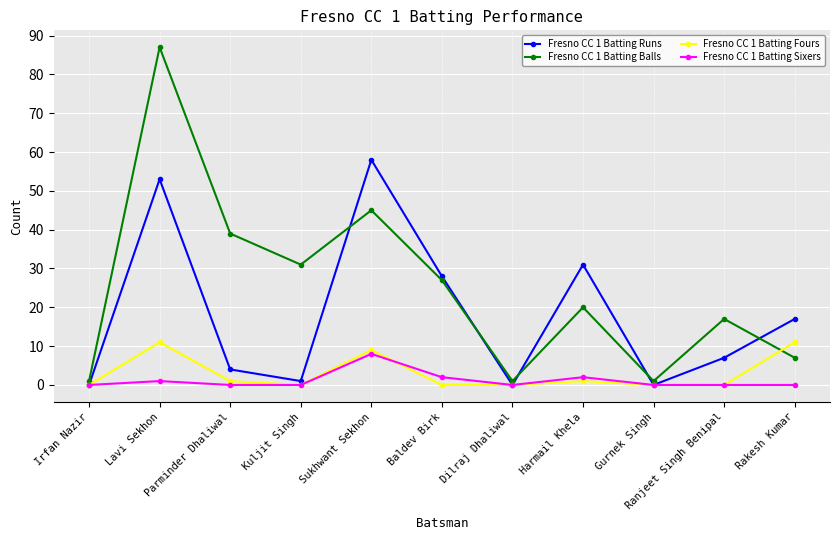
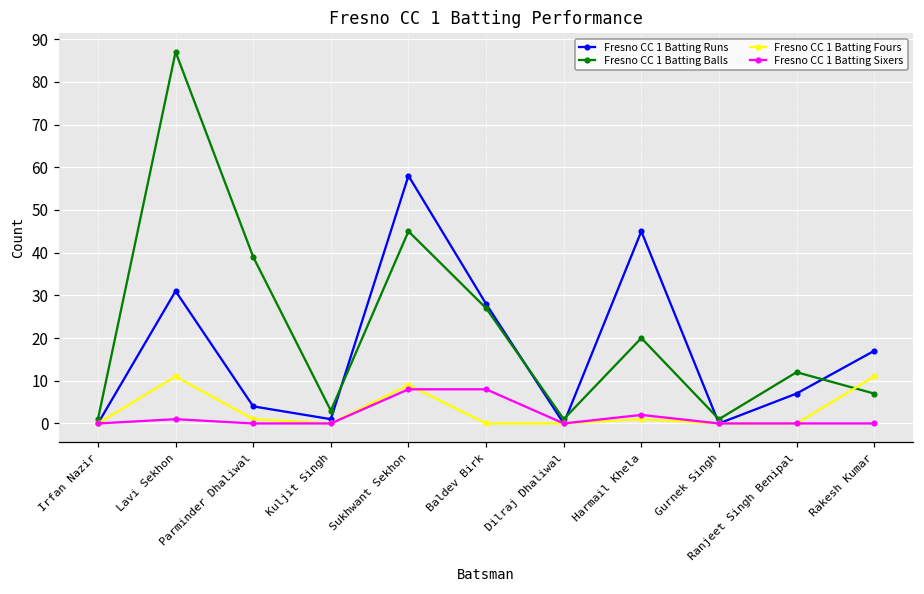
  {
    "Fresno CC 1 Batting Runs": {
-     "Lavi Sekhon": 53,
+     "Lavi Sekhon": 31,
      "Parminder Dhaliwal": 4,
      "Kuljit Singh": 1,
      "Sukhwant Sekhon": 58,
      "Baldev Birk": 28,
-     "Harmail Khela": 31,
+     "Harmail Khela": 45,
      "Ranjeet Singh Benipal": 7,
      "Rakesh Kumar": 17
    },
    "Fresno CC 1 Batting Balls": {
      "Irfan Nazir": 1,
      "Lavi Sekhon": 87,
      "Parminder Dhaliwal": 39,
-     "Kuljit Singh": 31,
+     "Kuljit Singh": 3,
      "Sukhwant Sekhon": 45,
      "Baldev Birk": 27,
      "Dilraj Dhaliwal": 1,
      "Harmail Khela": 20,
      "Gurnek Singh": 1,
-     "Ranjeet Singh Benipal": 17,
+     "Ranjeet Singh Benipal": 12,
      "Rakesh Kumar": 7
    },
    "Fresno CC 1 Batting Fours": {
      "Lavi Sekhon": 11,
      "Parminder Dhaliwal": 1,
      "Sukhwant Sekhon": 9,
      "Baldev Birk": 0,
      "Harmail Khela": 1,
      "Rakesh Kumar": 11
    },
    "Fresno CC 1 Batting Sixers": {
      "Lavi Sekhon": 1,
      "Parminder Dhaliwal": 0,
      "Sukhwant Sekhon": 8,
-     "Baldev Birk": 2,
+     "Baldev Birk": 8,
      "Harmail Khela": 2,
      "Rakesh Kumar": 0
    }
  }
